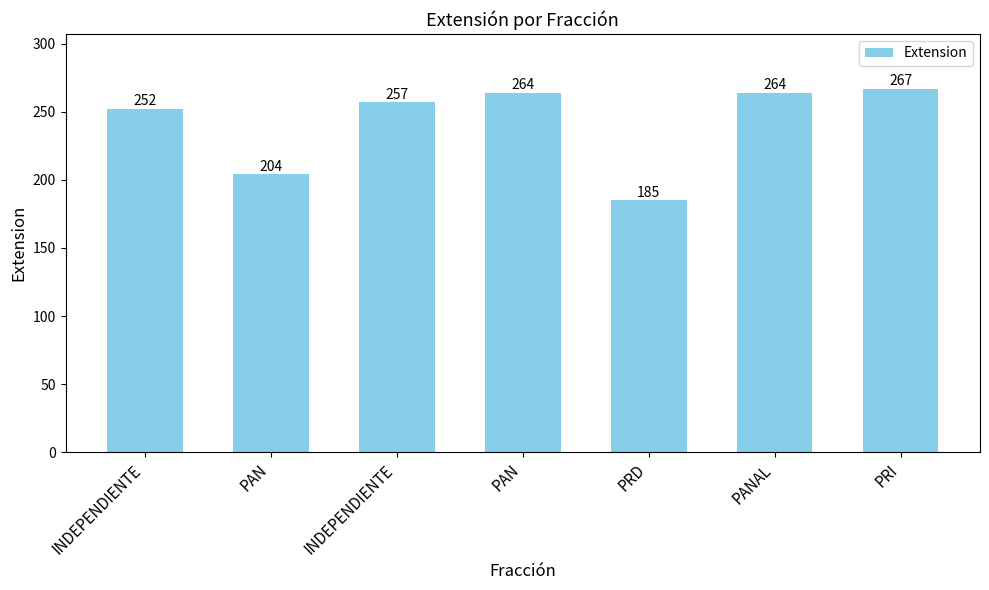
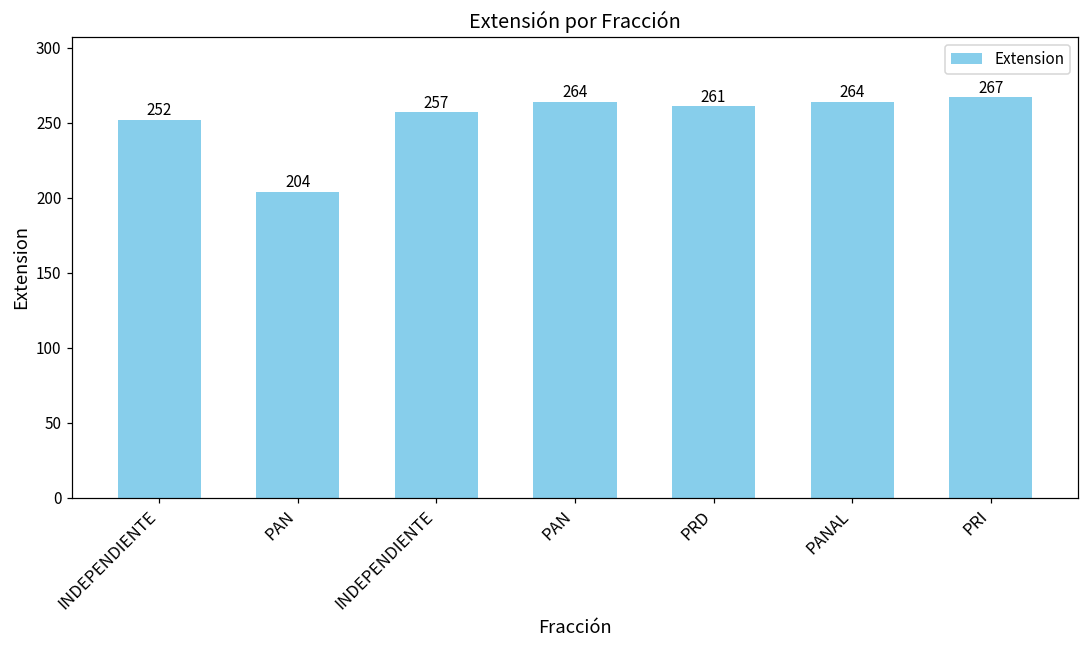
  {
-   "PRD": 185,
+   "PRD": 261,
    "PANAL": 264,
    "PRI": 267
  }
